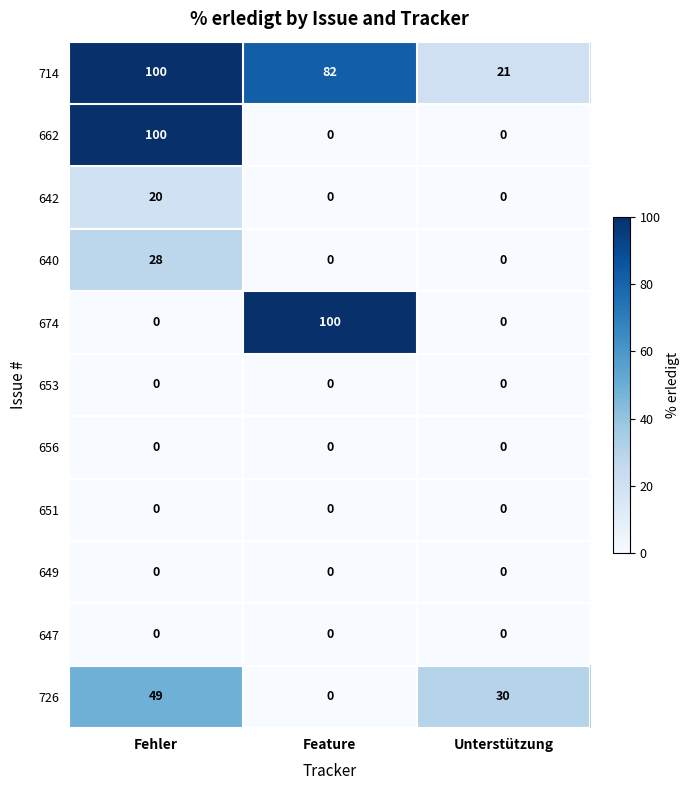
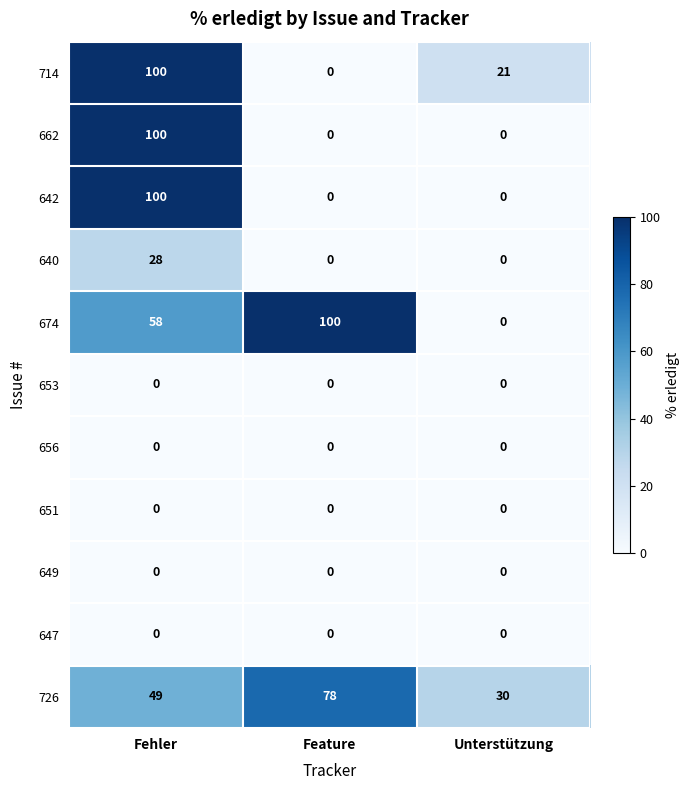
  {
    "714": {
      "Fehler": 100,
-     "Feature": 82,
+     "Feature": 0,
      "Unterstützung": 21
    },
    "662": {
      "Fehler": 100,
      "Feature": 0,
      "Unterstützung": 0
    },
    "642": {
-     "Fehler": 20,
+     "Fehler": 100,
      "Feature": 0,
      "Unterstützung": 0
    },
    "640": {
      "Fehler": 28,
      "Feature": 0,
      "Unterstützung": 0
    },
    "674": {
-     "Fehler": 0,
+     "Fehler": 58,
      "Feature": 100,
      "Unterstützung": 0
    },
    "653": {
      "Fehler": 0,
      "Feature": 0,
      "Unterstützung": 0
    },
    "656": {
      "Fehler": 0,
      "Feature": 0,
      "Unterstützung": 0
    },
    "651": {
      "Fehler": 0,
      "Feature": 0,
      "Unterstützung": 0
    },
    "649": {
      "Fehler": 0,
      "Feature": 0,
      "Unterstützung": 0
    },
    "647": {
      "Fehler": 0,
      "Feature": 0,
      "Unterstützung": 0
    },
    "726": {
      "Fehler": 49,
-     "Feature": 0,
+     "Feature": 78,
      "Unterstützung": 30
    }
  }
